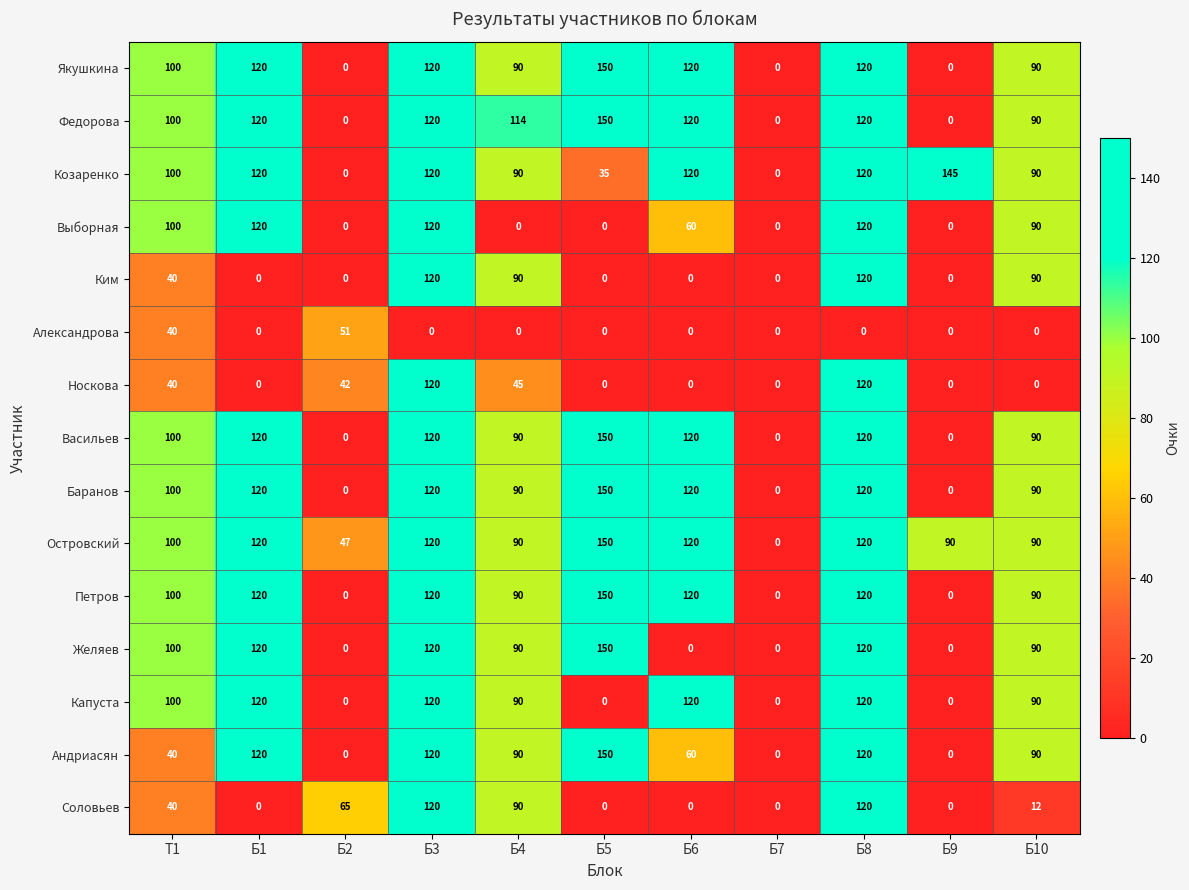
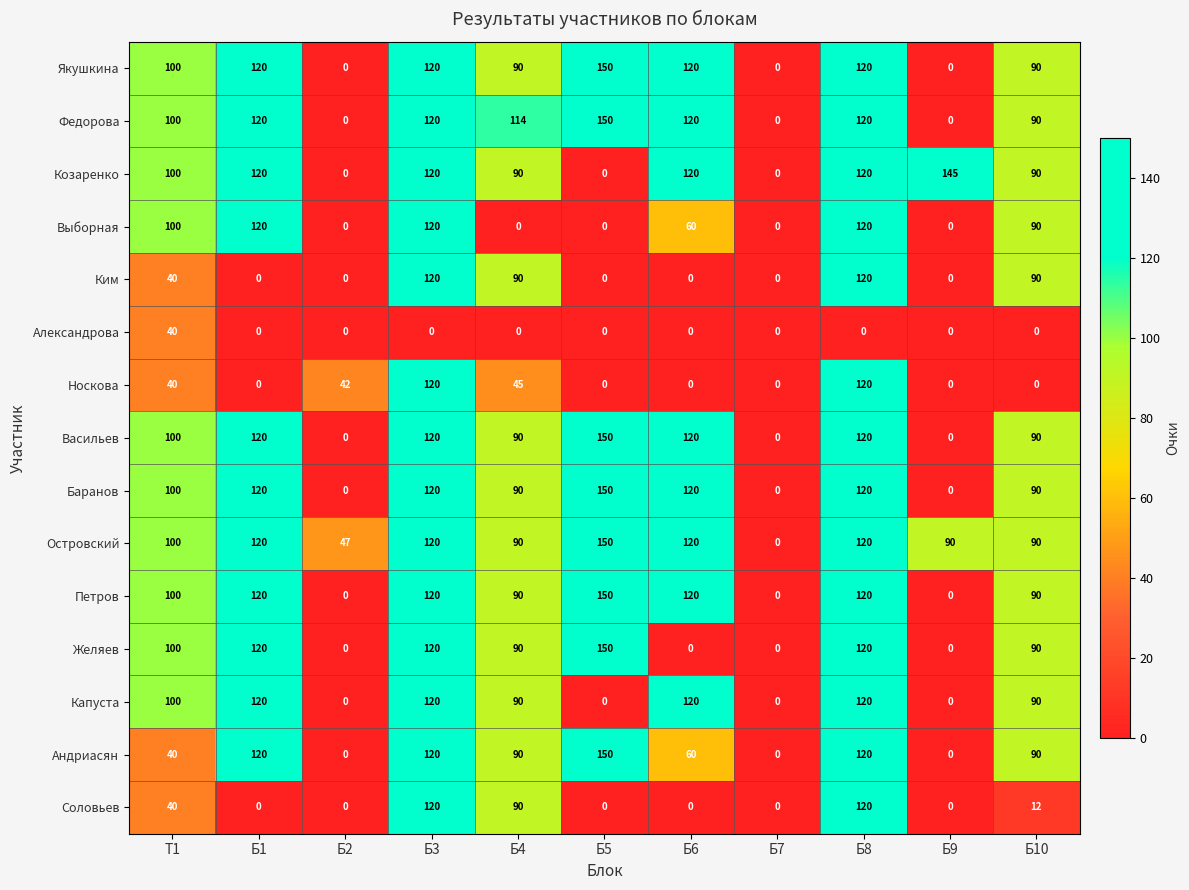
  {
    "Якушкина": {
      "Т1": 100,
      "Б1": 120,
      "Б2": 0,
      "Б3": 120,
      "Б4": 90,
      "Б5": 150,
      "Б6": 120,
      "Б7": 0,
      "Б8": 120,
      "Б9": 0,
      "Б10": 90
    },
    "Федорова": {
      "Т1": 100,
      "Б1": 120,
      "Б2": 0,
      "Б3": 120,
      "Б4": 114,
      "Б5": 150,
      "Б6": 120,
      "Б7": 0,
      "Б8": 120,
      "Б9": 0,
      "Б10": 90
    },
    "Козаренко": {
      "Т1": 100,
      "Б1": 120,
      "Б2": 0,
      "Б3": 120,
      "Б4": 90,
-     "Б5": 35,
+     "Б5": 0,
      "Б6": 120,
      "Б7": 0,
      "Б8": 120,
      "Б9": 145,
      "Б10": 90
    },
    "Выборная": {
      "Т1": 100,
      "Б1": 120,
      "Б2": 0,
      "Б3": 120,
      "Б4": 0,
      "Б5": 0,
      "Б6": 60,
      "Б7": 0,
      "Б8": 120,
      "Б9": 0,
      "Б10": 90
    },
    "Ким": {
      "Т1": 40,
      "Б1": 0,
      "Б2": 0,
      "Б3": 120,
      "Б4": 90,
      "Б5": 0,
      "Б6": 0,
      "Б7": 0,
      "Б8": 120,
      "Б9": 0,
      "Б10": 90
    },
    "Александрова": {
      "Т1": 40,
      "Б1": 0,
-     "Б2": 51,
+     "Б2": 0,
      "Б3": 0,
      "Б4": 0,
      "Б5": 0,
      "Б6": 0,
      "Б7": 0,
      "Б8": 0,
      "Б9": 0,
      "Б10": 0
    },
    "Носкова": {
      "Т1": 40,
      "Б1": 0,
      "Б2": 42,
      "Б3": 120,
      "Б4": 45,
      "Б5": 0,
      "Б6": 0,
      "Б7": 0,
      "Б8": 120,
      "Б9": 0,
      "Б10": 0
    },
    "Васильев": {
      "Т1": 100,
      "Б1": 120,
      "Б2": 0,
      "Б3": 120,
      "Б4": 90,
      "Б5": 150,
      "Б6": 120,
      "Б7": 0,
      "Б8": 120,
      "Б9": 0,
      "Б10": 90
    },
    "Баранов": {
      "Т1": 100,
      "Б1": 120,
      "Б2": 0,
      "Б3": 120,
      "Б4": 90,
      "Б5": 150,
      "Б6": 120,
      "Б7": 0,
      "Б8": 120,
      "Б9": 0,
      "Б10": 90
    },
    "Островский": {
      "Т1": 100,
      "Б1": 120,
      "Б2": 47,
      "Б3": 120,
      "Б4": 90,
      "Б5": 150,
      "Б6": 120,
      "Б7": 0,
      "Б8": 120,
      "Б9": 90,
      "Б10": 90
    },
    "Петров": {
      "Т1": 100,
      "Б1": 120,
      "Б2": 0,
      "Б3": 120,
      "Б4": 90,
      "Б5": 150,
      "Б6": 120,
      "Б7": 0,
      "Б8": 120,
      "Б9": 0,
      "Б10": 90
    },
    "Желяев": {
      "Т1": 100,
      "Б1": 120,
      "Б2": 0,
      "Б3": 120,
      "Б4": 90,
      "Б5": 150,
      "Б6": 0,
      "Б7": 0,
      "Б8": 120,
      "Б9": 0,
      "Б10": 90
    },
    "Капуста": {
      "Т1": 100,
      "Б1": 120,
      "Б2": 0,
      "Б3": 120,
      "Б4": 90,
      "Б5": 0,
      "Б6": 120,
      "Б7": 0,
      "Б8": 120,
      "Б9": 0,
      "Б10": 90
    },
    "Андриасян": {
      "Т1": 40,
      "Б1": 120,
      "Б2": 0,
      "Б3": 120,
      "Б4": 90,
      "Б5": 150,
      "Б6": 60,
      "Б7": 0,
      "Б8": 120,
      "Б9": 0,
      "Б10": 90
    },
    "Соловьев": {
      "Т1": 40,
      "Б1": 0,
-     "Б2": 65,
+     "Б2": 0,
      "Б3": 120,
      "Б4": 90,
      "Б5": 0,
      "Б6": 0,
      "Б7": 0,
      "Б8": 120,
      "Б9": 0,
      "Б10": 12
    }
  }
